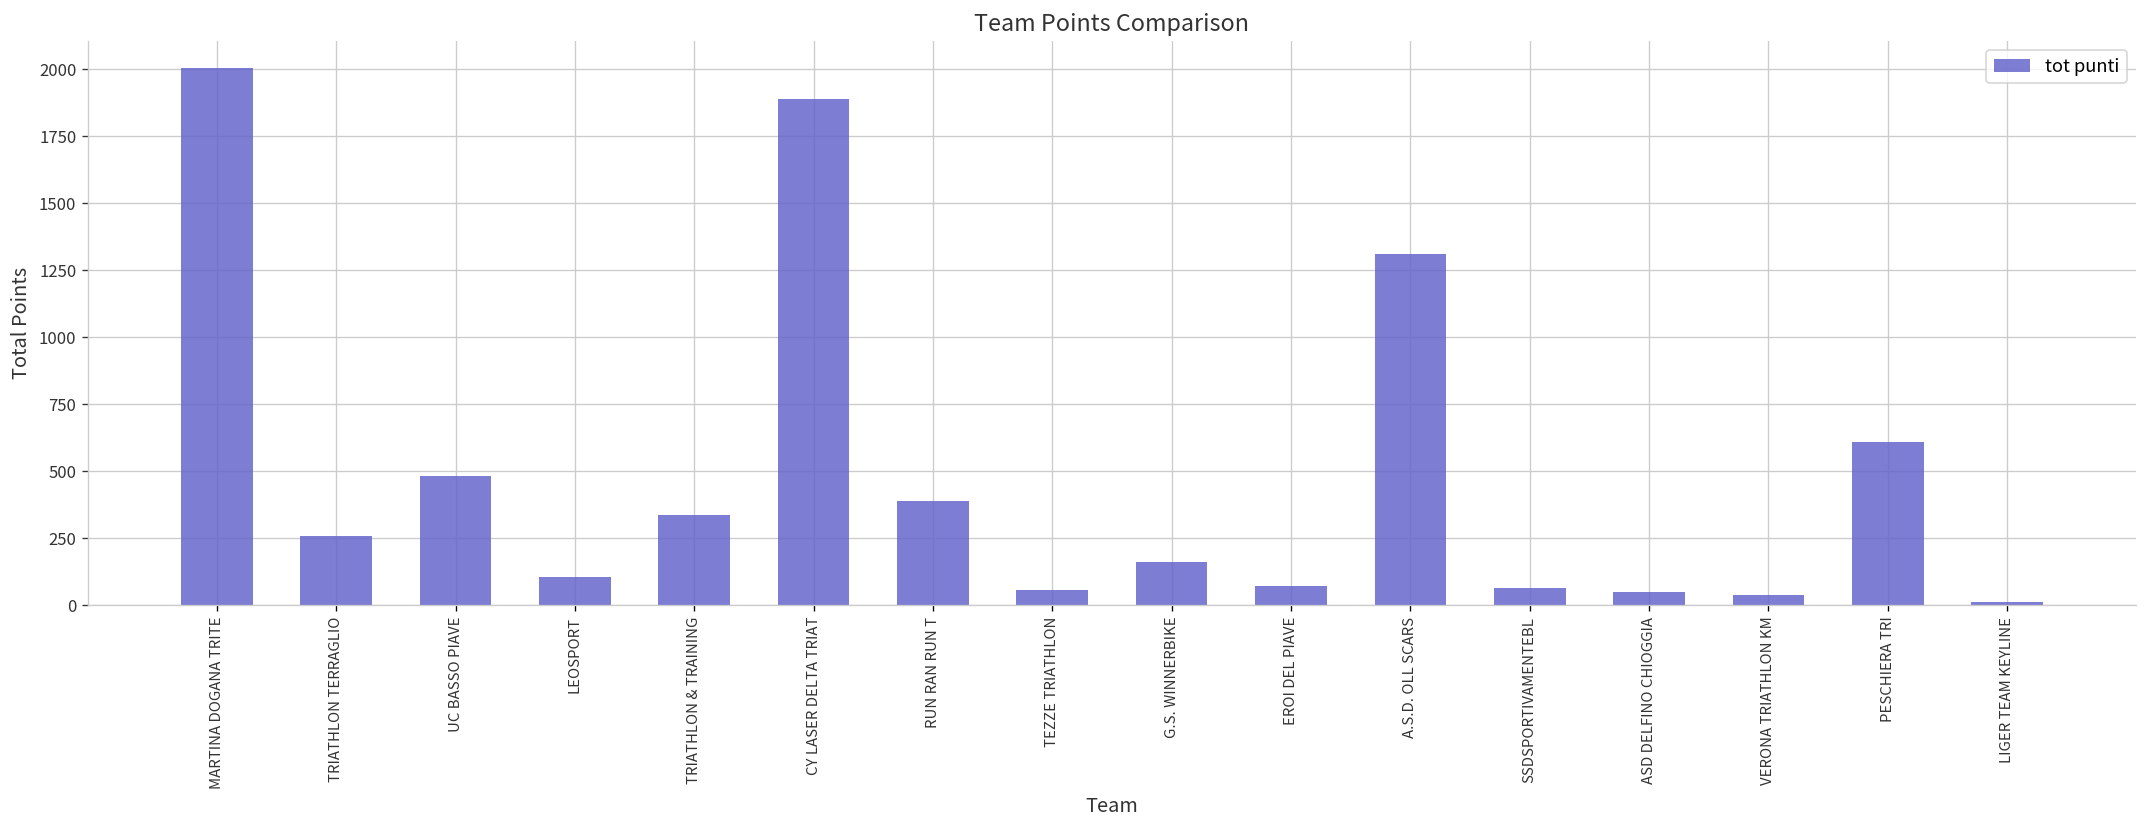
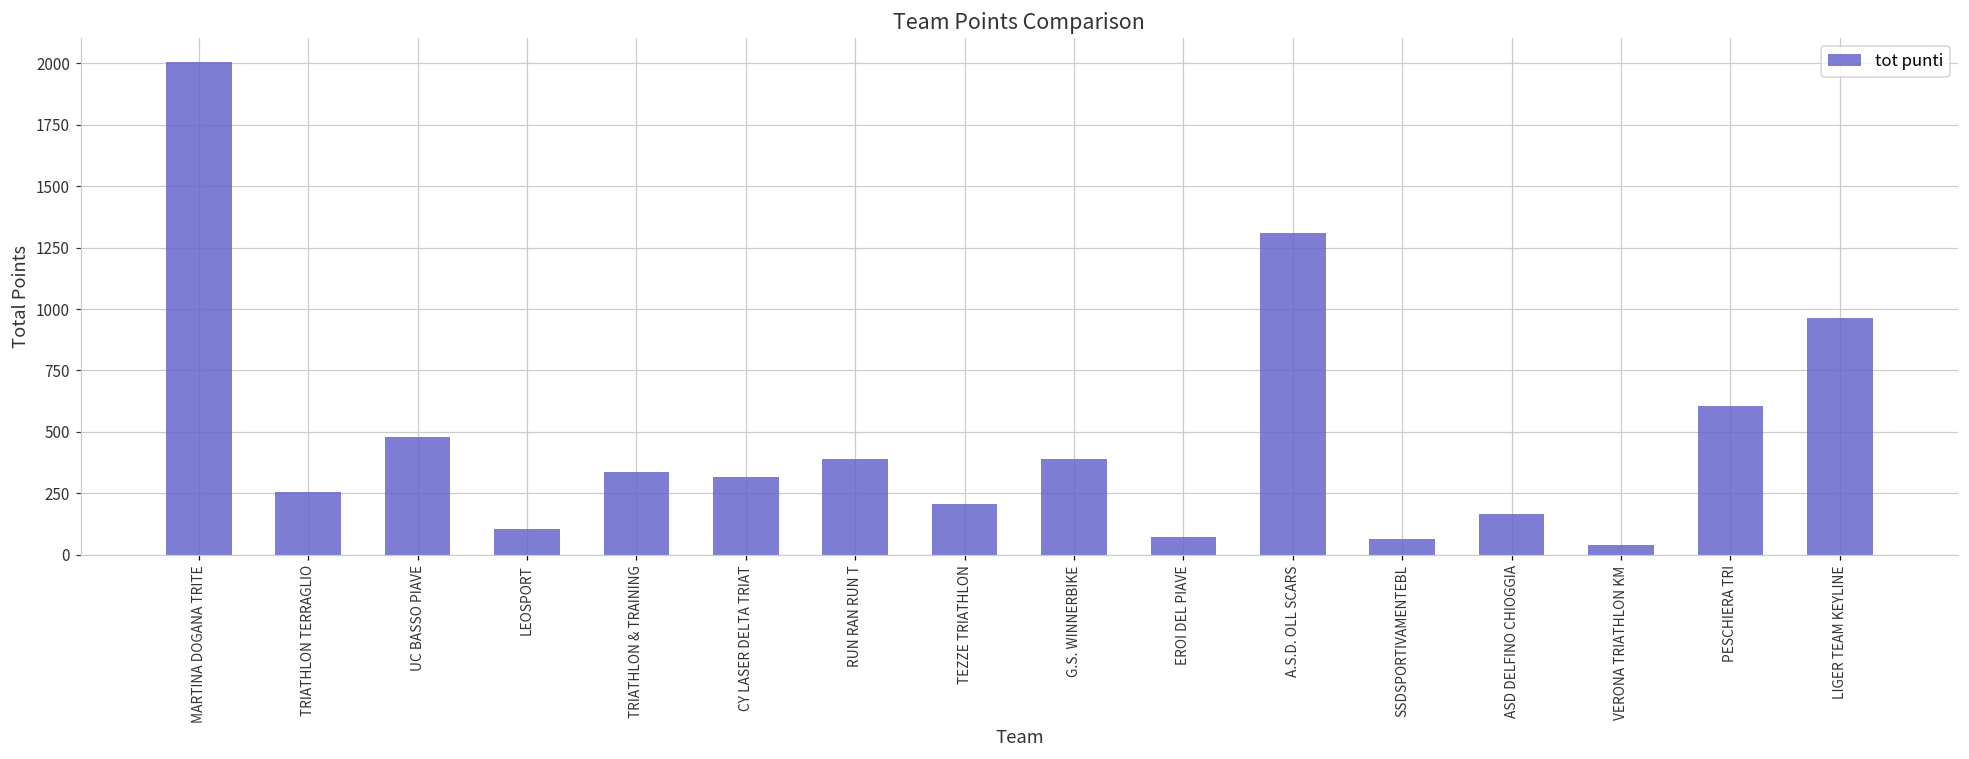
  {
    "MARTINA DOGANA TRITE": 2000,
    "TRIATHLON TERRAGLIO": 260,
    "UC BASSO PIAVE": 480,
    "LEOSPORT": 100,
    "TRIATHLON & TRAINING": 340,
-   "CY LASER DELTA TRIAT": 1890,
+   "CY LASER DELTA TRIAT": 320,
    "RUN RAN RUN T": 390,
-   "TEZZE TRIATHLON": 60,
-   "G.S. WINNERBIKE": 160,
+   "TEZZE TRIATHLON": 210,
+   "G.S. WINNERBIKE": 390,
    "EROI DEL PIAVE": 70,
    "A.S.D. OLL SCARS": 1310,
    "SSDSPORTIVAMENTEBL": 60,
-   "ASD DELFINO CHIOGGIA": 50,
+   "ASD DELFINO CHIOGGIA": 170,
    "VERONA TRIATHLON KM": 40,
    "PESCHIERA TRI": 610,
-   "LIGER TEAM KEYLINE": 10
+   "LIGER TEAM KEYLINE": 960
  }
